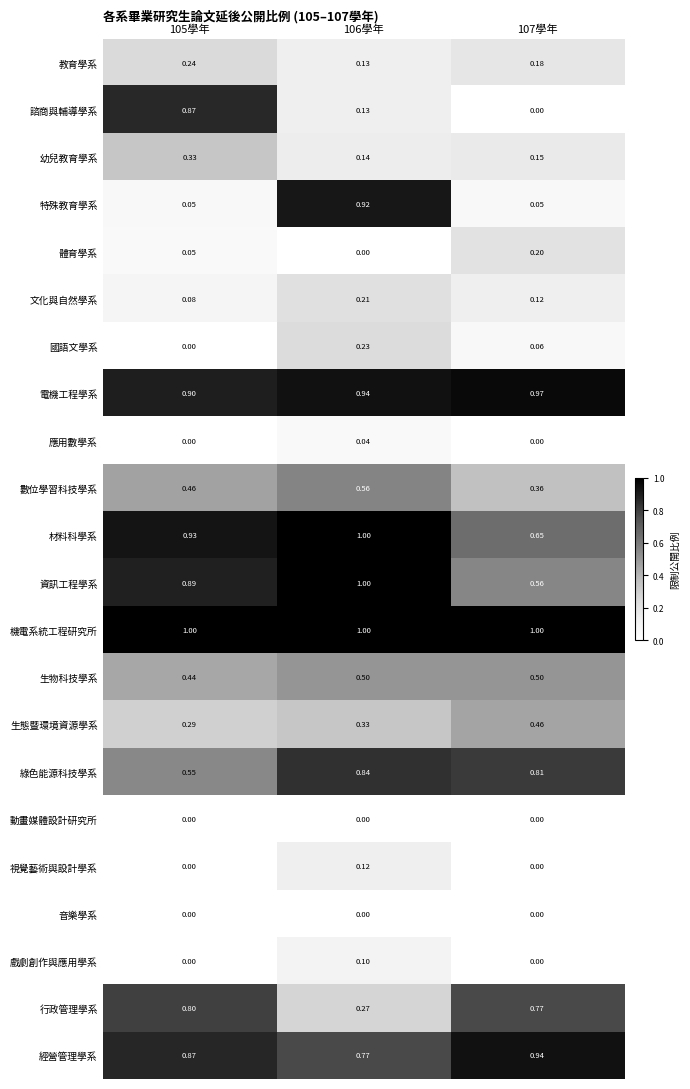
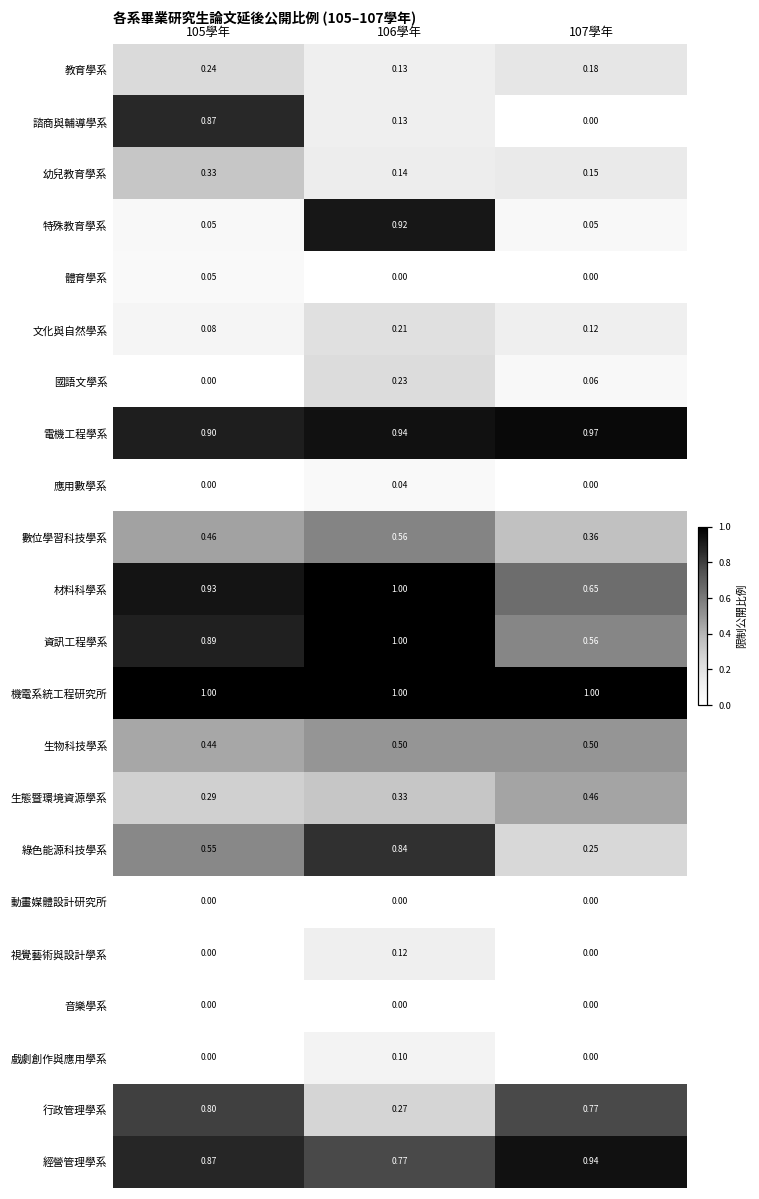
  {
    "教育學系": {
      "105學年": 0.24,
      "106學年": 0.13,
      "107學年": 0.18
    },
    "諮商與輔導學系": {
      "105學年": 0.87,
      "106學年": 0.13,
      "107學年": 0.00
    },
    "幼兒教育學系": {
      "105學年": 0.33,
      "106學年": 0.14,
      "107學年": 0.15
    },
    "特殊教育學系": {
      "105學年": 0.05,
      "106學年": 0.92,
      "107學年": 0.05
    },
    "體育學系": {
      "105學年": 0.05,
      "106學年": 0.00,
-     "107學年": 0.20
+     "107學年": 0.00
    },
    "文化與自然學系": {
      "105學年": 0.08,
      "106學年": 0.21,
      "107學年": 0.12
    },
    "國語文學系": {
      "105學年": 0.00,
      "106學年": 0.23,
      "107學年": 0.06
    },
    "電機工程學系": {
      "105學年": 0.90,
      "106學年": 0.94,
      "107學年": 0.97
    },
    "應用數學系": {
      "105學年": 0.00,
      "106學年": 0.04,
      "107學年": 0.00
    },
    "數位學習科技學系": {
      "105學年": 0.46,
      "106學年": 0.56,
      "107學年": 0.36
    },
    "材料科學系": {
      "105學年": 0.93,
      "106學年": 1.00,
      "107學年": 0.65
    },
    "資訊工程學系": {
      "105學年": 0.89,
      "106學年": 1.00,
      "107學年": 0.56
    },
    "機電系統工程研究所": {
      "105學年": 1.00,
      "106學年": 1.00,
      "107學年": 1.00
    },
    "生物科技學系": {
      "105學年": 0.44,
      "106學年": 0.50,
      "107學年": 0.50
    },
    "生態暨環境資源學系": {
      "105學年": 0.29,
      "106學年": 0.33,
      "107學年": 0.46
    },
    "綠色能源科技學系": {
      "105學年": 0.55,
      "106學年": 0.84,
-     "107學年": 0.81
+     "107學年": 0.25
    },
    "動畫媒體設計研究所": {
      "105學年": 0.00,
      "106學年": 0.00,
      "107學年": 0.00
    },
    "視覺藝術與設計學系": {
      "105學年": 0.00,
      "106學年": 0.12,
      "107學年": 0.00
    },
    "音樂學系": {
      "105學年": 0.00,
      "106學年": 0.00,
      "107學年": 0.00
    },
    "戲劇創作與應用學系": {
      "105學年": 0.00,
      "106學年": 0.10,
      "107學年": 0.00
    },
    "行政管理學系": {
      "105學年": 0.80,
      "106學年": 0.27,
      "107學年": 0.77
    },
    "經營管理學系": {
      "105學年": 0.87,
      "106學年": 0.77,
      "107學年": 0.94
    }
  }
